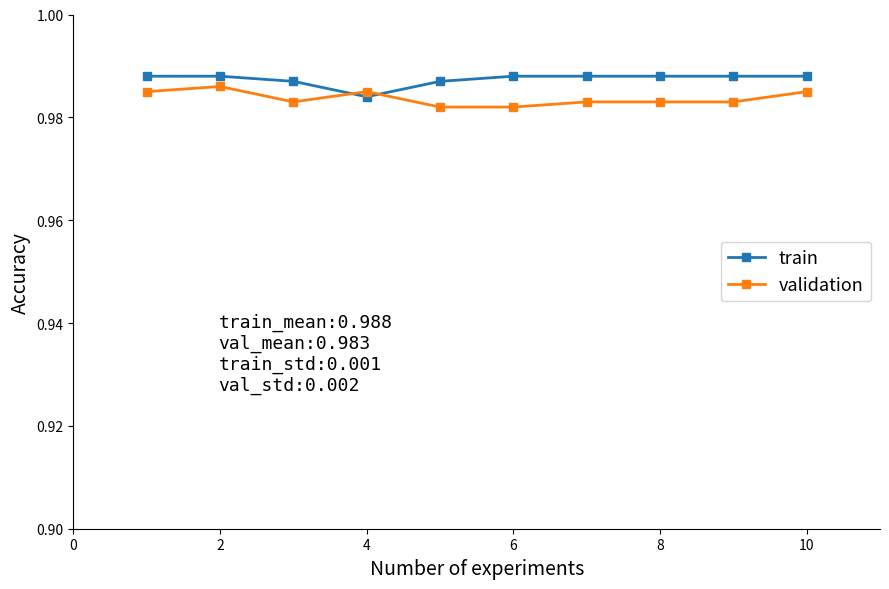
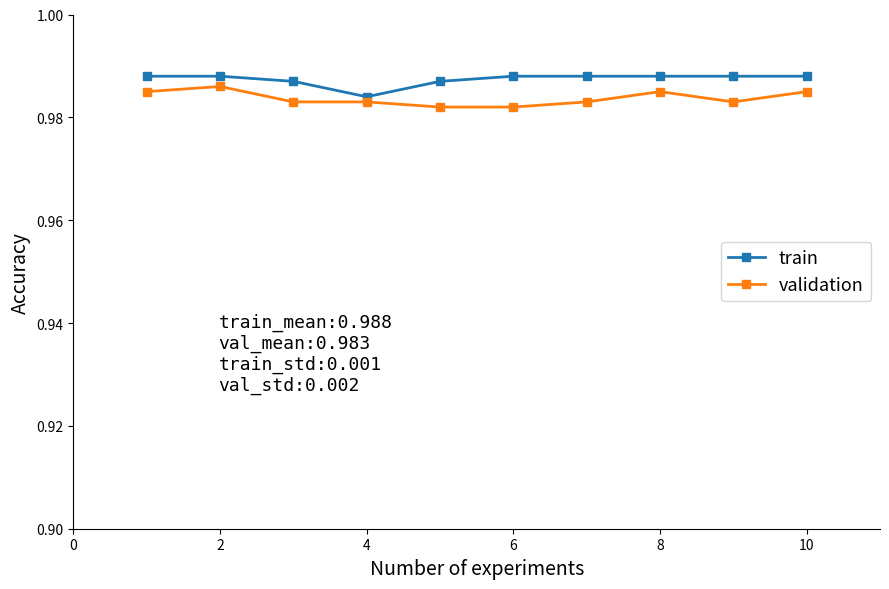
  {
    "train": {
      "2": 0.988,
      "4": 0.984,
      "6": 0.988,
      "8": 0.988,
      "10": 0.988
    },
    "validation": {
      "2": 0.986,
-     "4": 0.985,
+     "4": 0.983,
      "6": 0.982,
-     "8": 0.983,
+     "8": 0.985,
      "10": 0.985
    }
  }
